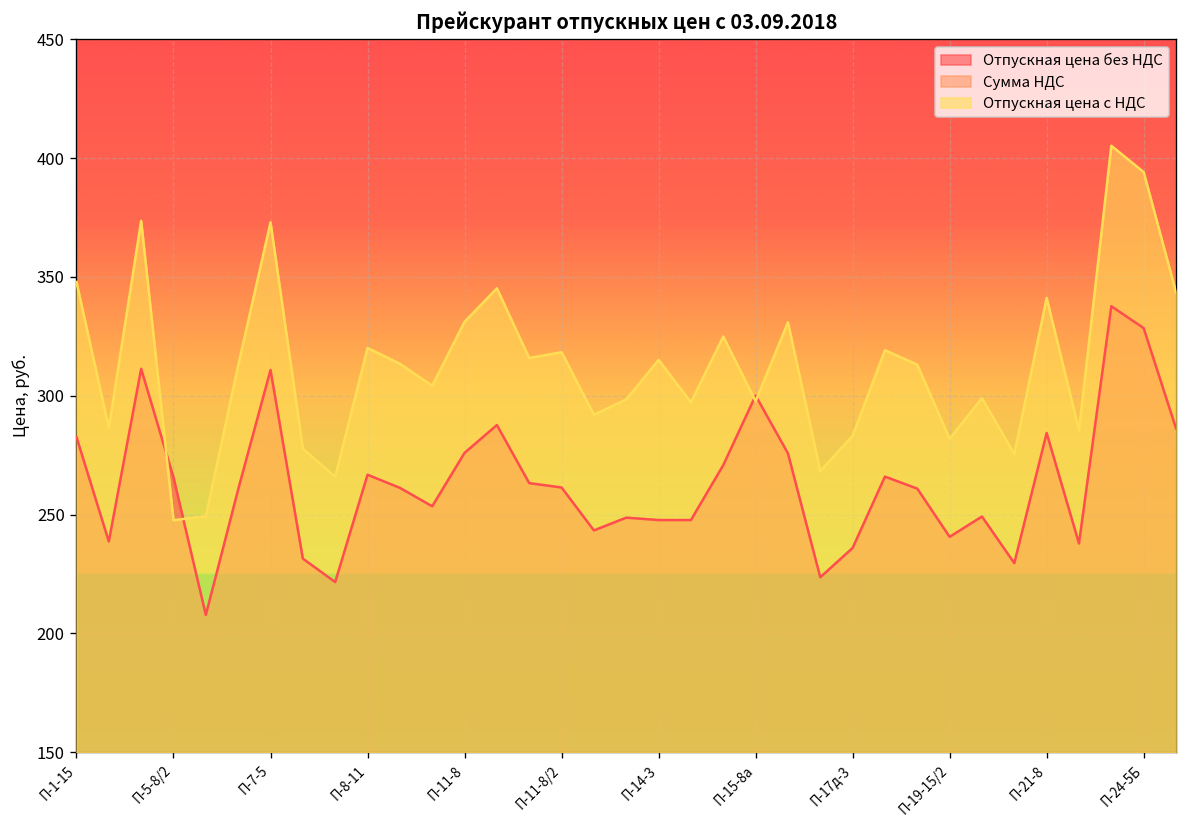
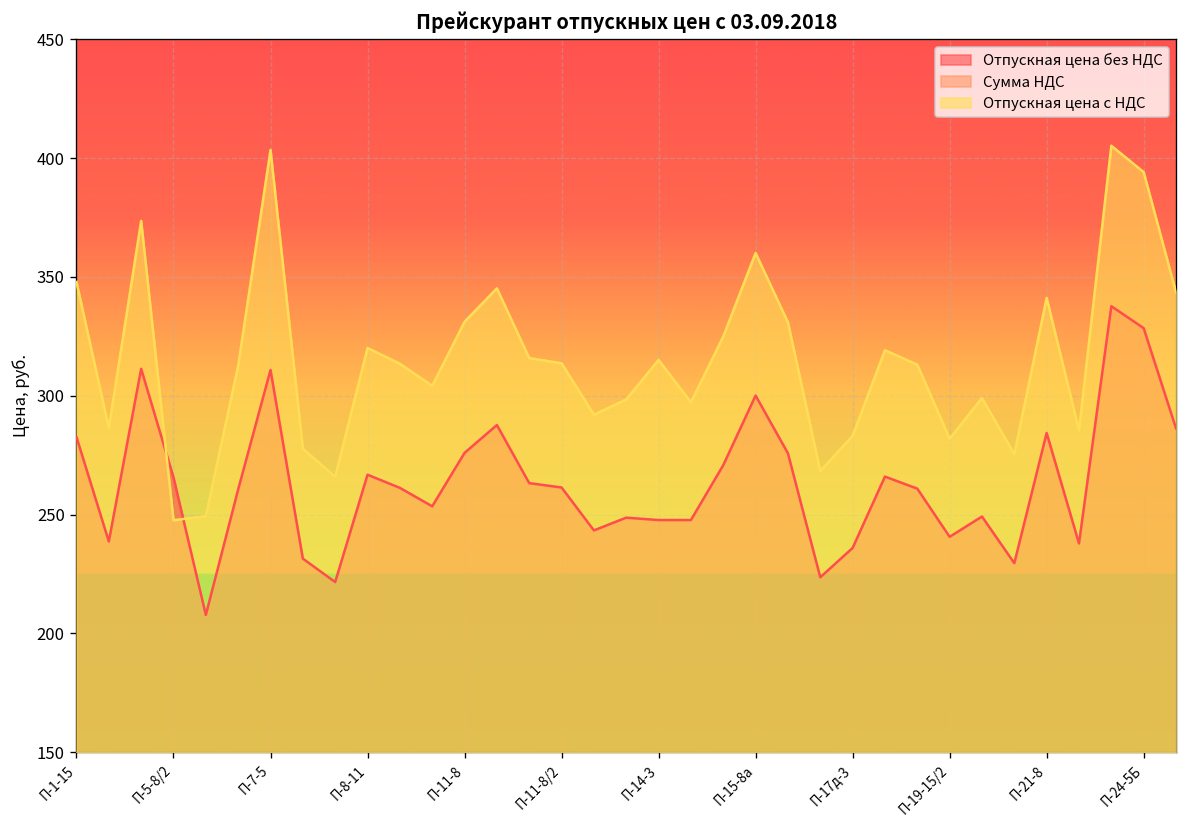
  {
    "Отпускная цена с НДС": {
      "П-1-15": 348,
      "П-5-8/2": 248,
-     "П-7-5": 373,
+     "П-7-5": 403,
      "П-8-11": 320,
      "П-11-8": 331,
-     "П-11-8/2": 318,
+     "П-11-8/2": 314,
      "П-14-3": 315,
-     "П-15-8а": 298,
+     "П-15-8а": 360,
      "П-17д-3": 283,
      "П-19-15/2": 282,
      "П-21-8": 341,
      "П-24-5Б": 394
    }
  }
